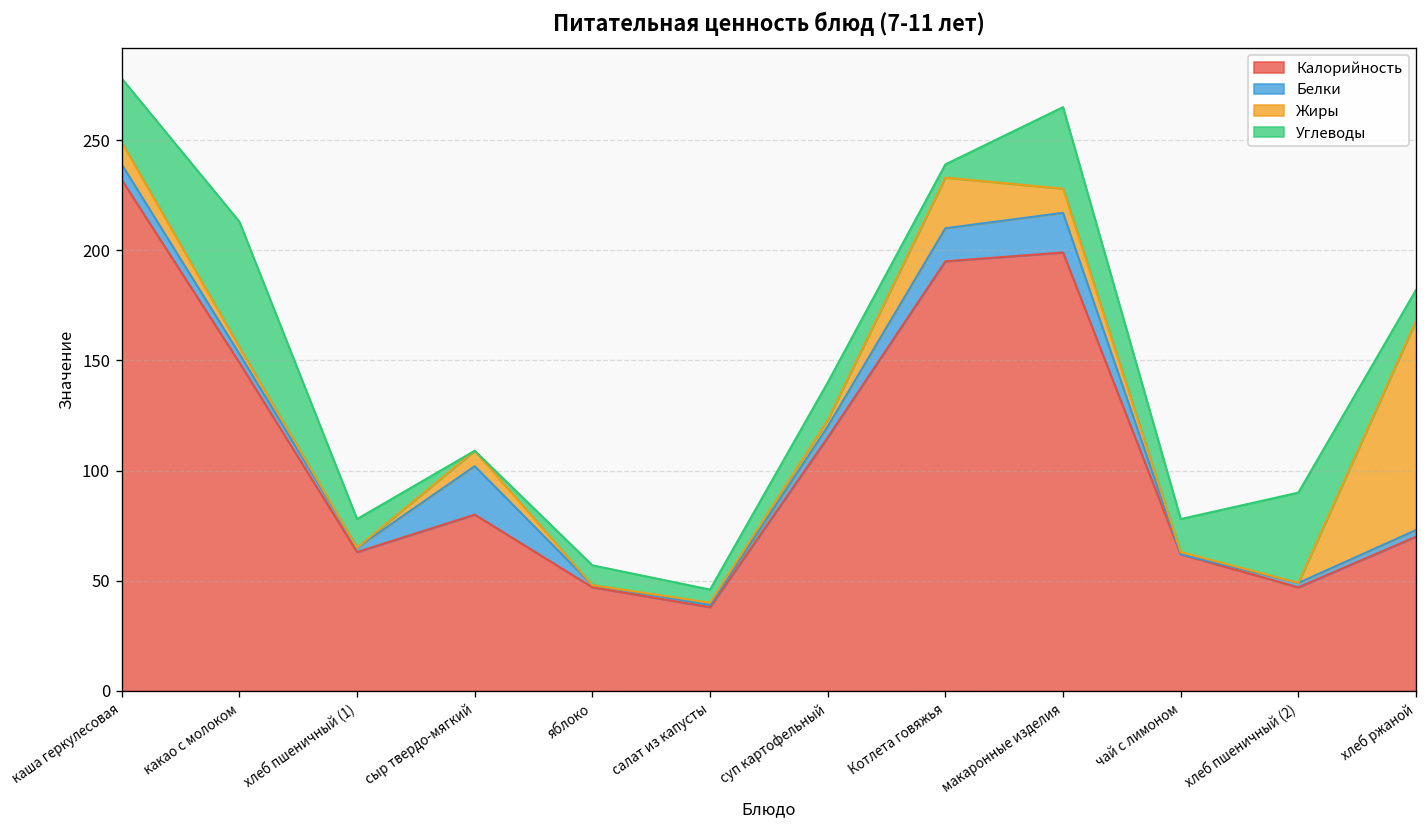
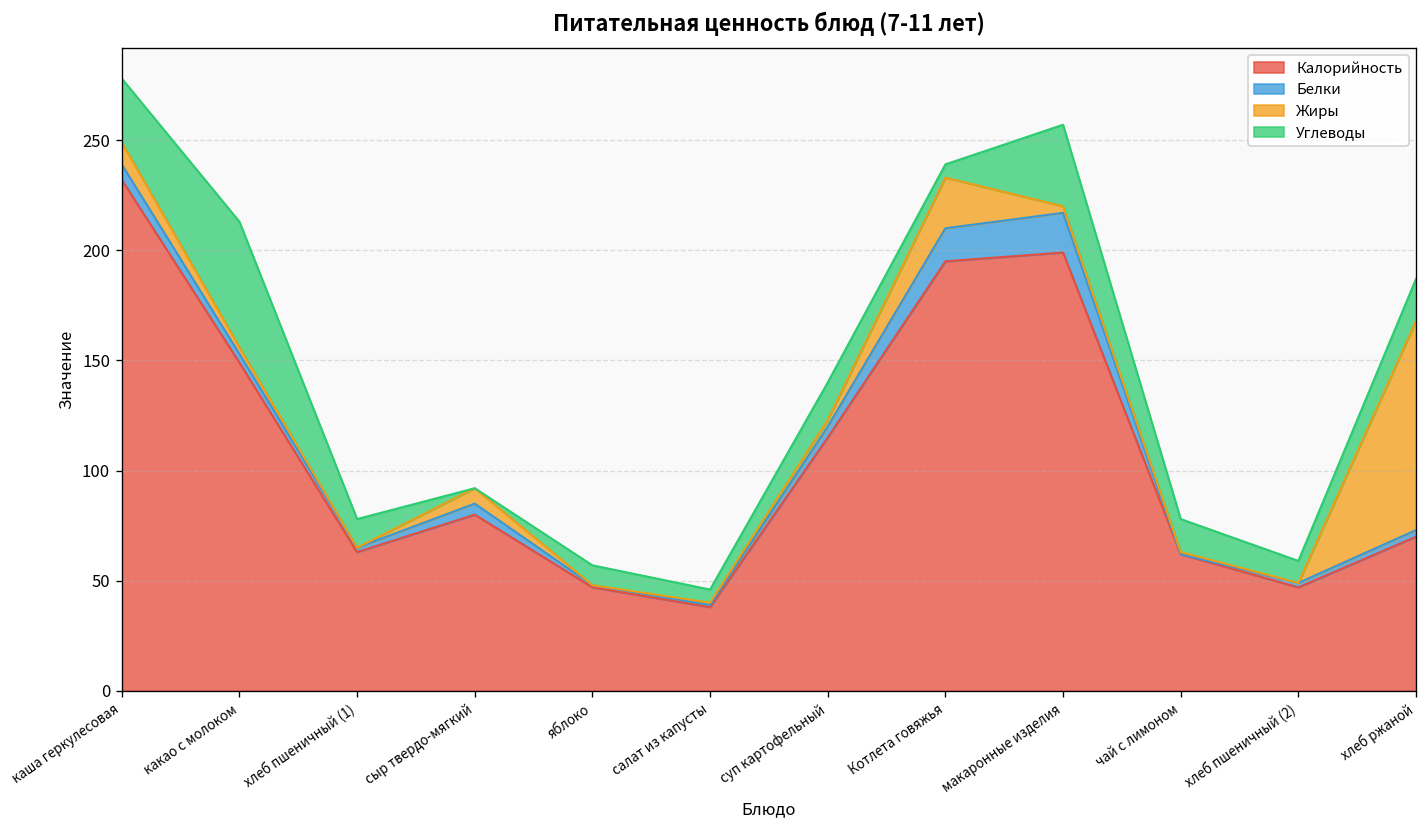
  {
    "Калорийность": {
      "каша геркулесовая": 232,
      "какао с молоком": 149,
      "хлеб пшеничный (1)": 63,
      "сыр твердо-мягкий": 80,
      "суп картофельный": 115,
      "Котлета говяжья": 195,
      "макаронные изделия": 199,
      "хлеб пшеничный (2)": 47,
      "хлеб ржаной": 70
    },
    "Белки": {
      "каша геркулесовая": 7,
      "какао с молоком": 4,
-     "сыр твердо-мягкий": 22,
+     "сыр твердо-мягкий": 5,
      "суп картофельный": 5,
      "Котлета говяжья": 15,
      "макаронные изделия": 18,
      "хлеб ржаной": 3
    },
    "Жиры": {
      "каша геркулесовая": 10,
      "какао с молоком": 3,
      "суп картофельный": 3,
      "Котлета говяжья": 23,
-     "макаронные изделия": 11,
+     "макаронные изделия": 3,
      "хлеб ржаной": 95
    },
    "Углеводы": {
      "каша геркулесовая": 29,
      "какао с молоком": 57,
      "хлеб пшеничный (1)": 13,
      "яблоко": 9,
      "салат из капусты": 6,
      "суп картофельный": 17,
      "Котлета говяжья": 6,
      "макаронные изделия": 37,
      "чай с лимоном": 15,
-     "хлеб пшеничный (2)": 41,
-     "хлеб ржаной": 14
+     "хлеб пшеничный (2)": 10,
+     "хлеб ржаной": 19
    }
  }
